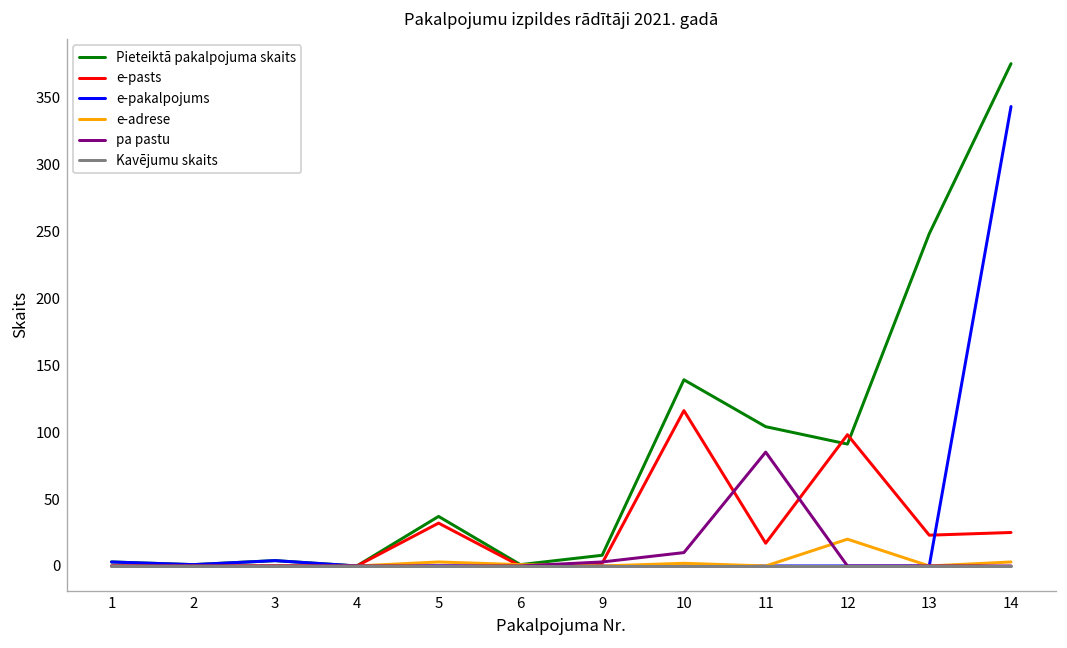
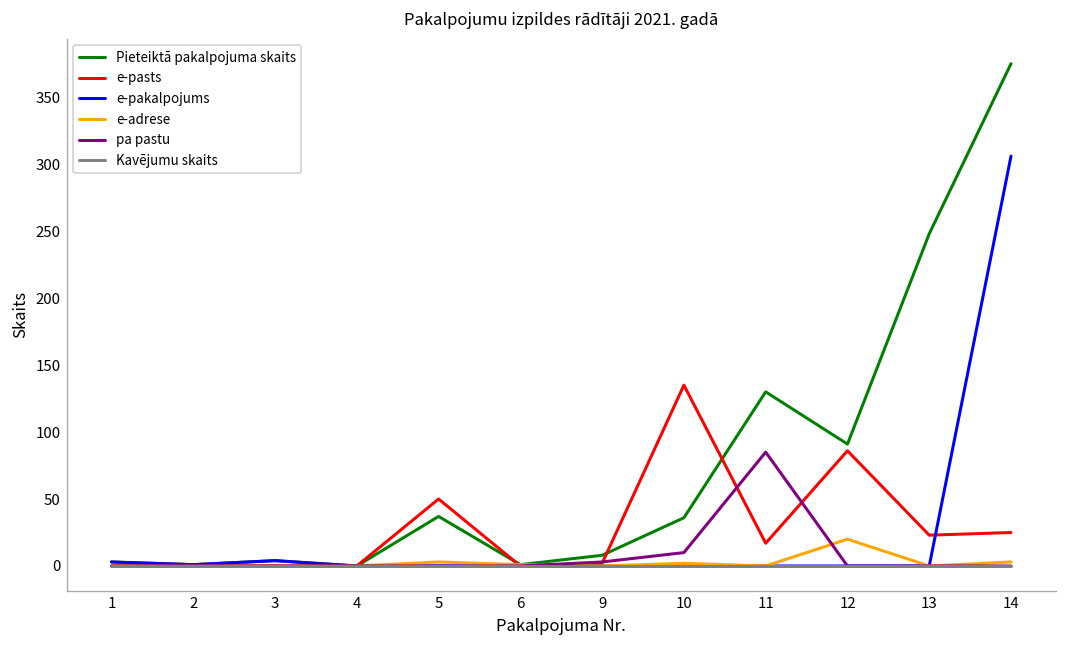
  {
    "Pieteiktā pakalpojuma skaits": {
      "5": 37,
      "9": 8,
-     "10": 139,
-     "11": 104,
+     "10": 36,
+     "11": 130,
      "12": 91,
      "13": 248,
      "14": 375
    },
    "e-pasts": {
-     "5": 32,
-     "10": 116,
+     "5": 50,
+     "10": 135,
      "11": 17,
-     "12": 98,
+     "12": 86,
      "13": 23,
      "14": 25
    },
    "e-pakalpojums": {
-     "14": 343
+     "14": 306
    },
    "e-adrese": {
      "5": 3,
      "12": 20,
      "14": 3
    },
    "pa pastu": {
      "10": 10,
      "11": 85
    }
  }
